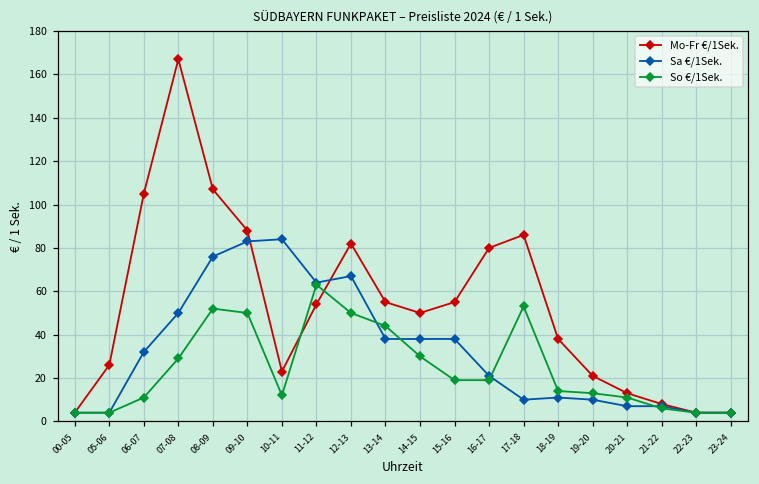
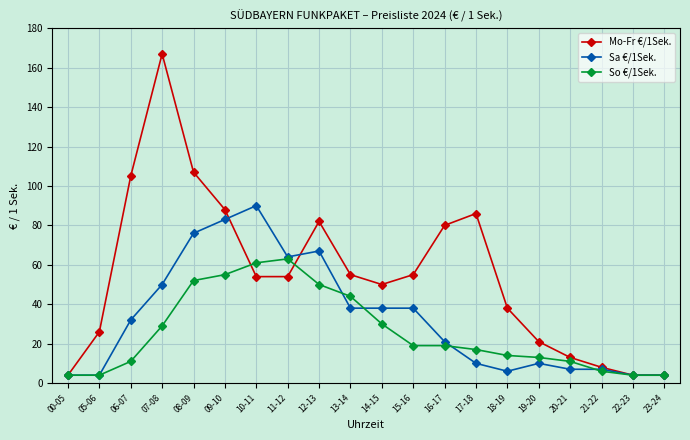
  {
    "Mo-Fr €/1Sek.": {
      "05-06": 26,
      "06-07": 105,
      "07-08": 167,
      "08-09": 107,
      "09-10": 88,
-     "10-11": 23,
+     "10-11": 54,
      "11-12": 54,
      "12-13": 82,
      "13-14": 55,
      "14-15": 50,
      "15-16": 55,
      "16-17": 80,
      "17-18": 86,
      "18-19": 38,
      "19-20": 21,
      "20-21": 13
    },
    "Sa €/1Sek.": {
      "06-07": 32,
      "07-08": 50,
      "08-09": 76,
      "09-10": 83,
-     "10-11": 84,
+     "10-11": 90,
      "12-13": 67,
      "13-14": 38,
      "14-15": 38,
      "15-16": 38,
      "16-17": 21,
      "17-18": 10,
-     "18-19": 11,
+     "18-19": 6,
      "19-20": 10,
      "20-21": 7
    },
    "So €/1Sek.": {
      "06-07": 11,
      "07-08": 29,
      "08-09": 52,
-     "09-10": 50,
-     "10-11": 12,
+     "09-10": 55,
+     "10-11": 61,
      "12-13": 50,
      "13-14": 44,
      "14-15": 30,
      "15-16": 19,
      "16-17": 19,
-     "17-18": 53,
+     "17-18": 17,
      "18-19": 14,
      "19-20": 13,
      "20-21": 11
    }
  }
